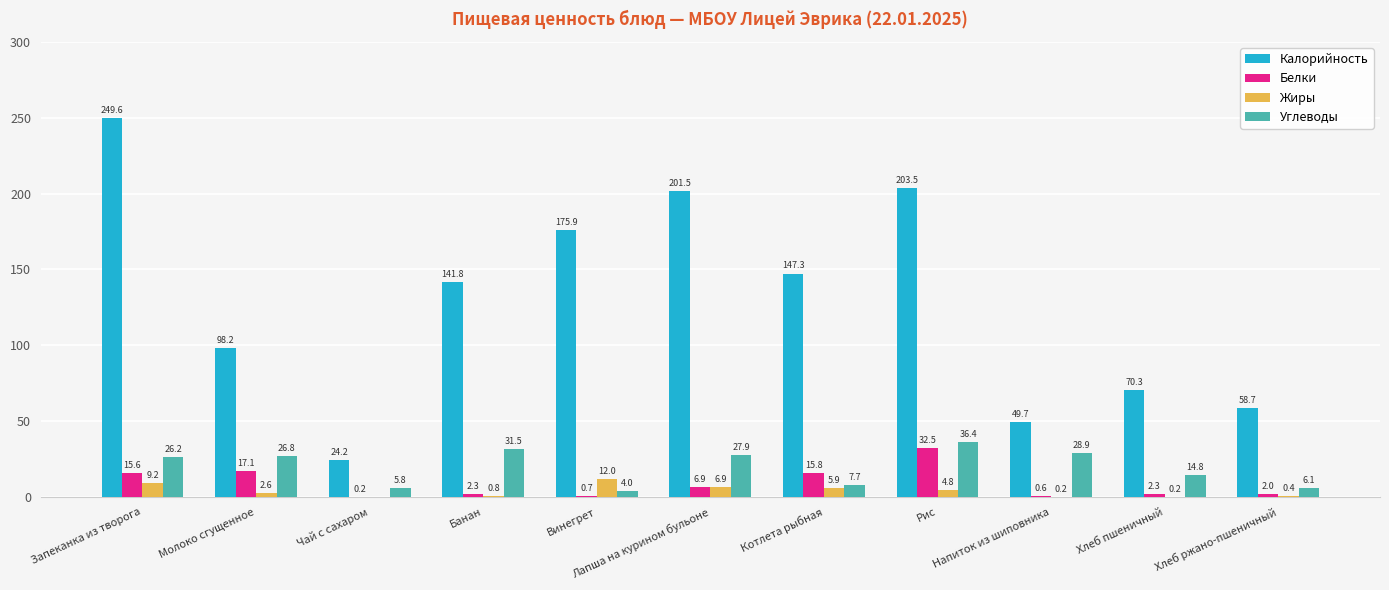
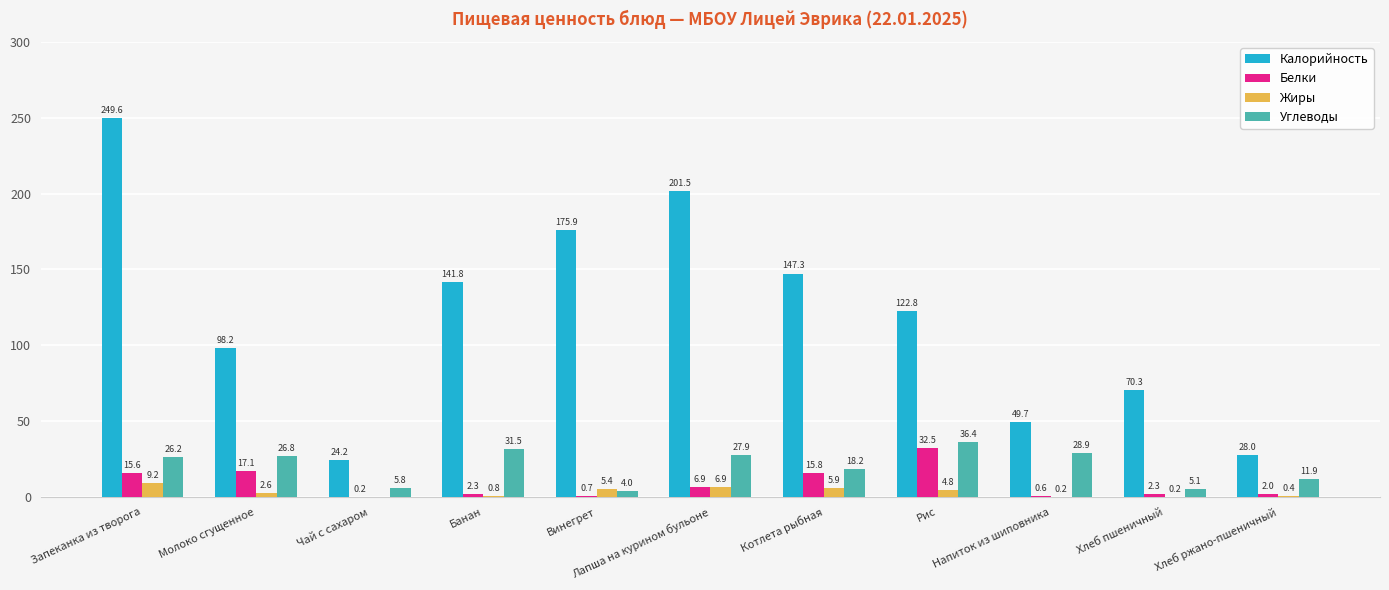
  {
    "Калорийность": {
      "Запеканка из творога": 249.6,
      "Молоко сгущенное": 98.2,
      "Чай с сахаром": 24.2,
      "Банан": 141.8,
      "Винегрет": 175.9,
      "Лапша на курином бульоне": 201.5,
      "Котлета рыбная": 147.3,
-     "Рис": 203.5,
+     "Рис": 122.8,
      "Напиток из шиповника": 49.7,
      "Хлеб пшеничный": 70.3,
-     "Хлеб ржано-пшеничный": 58.7
+     "Хлеб ржано-пшеничный": 28.0
    },
    "Белки": {
      "Запеканка из творога": 15.6,
      "Молоко сгущенное": 17.1,
      "Чай с сахаром": 0.2,
      "Банан": 2.3,
      "Винегрет": 0.7,
      "Лапша на курином бульоне": 6.9,
      "Котлета рыбная": 15.8,
      "Рис": 32.5,
      "Напиток из шиповника": 0.6,
      "Хлеб пшеничный": 2.3,
      "Хлеб ржано-пшеничный": 2.0
    },
    "Жиры": {
      "Запеканка из творога": 9.2,
      "Молоко сгущенное": 2.6,
      "Банан": 0.8,
-     "Винегрет": 12.0,
+     "Винегрет": 5.4,
      "Лапша на курином бульоне": 6.9,
      "Котлета рыбная": 5.9,
      "Рис": 4.8,
      "Напиток из шиповника": 0.2,
      "Хлеб пшеничный": 0.2,
      "Хлеб ржано-пшеничный": 0.4
    },
    "Углеводы": {
      "Запеканка из творога": 26.2,
      "Молоко сгущенное": 26.8,
      "Чай с сахаром": 5.8,
      "Банан": 31.5,
      "Винегрет": 4.0,
      "Лапша на курином бульоне": 27.9,
-     "Котлета рыбная": 7.7,
+     "Котлета рыбная": 18.2,
      "Рис": 36.4,
      "Напиток из шиповника": 28.9,
-     "Хлеб пшеничный": 14.8,
-     "Хлеб ржано-пшеничный": 6.1
+     "Хлеб пшеничный": 5.1,
+     "Хлеб ржано-пшеничный": 11.9
    }
  }
